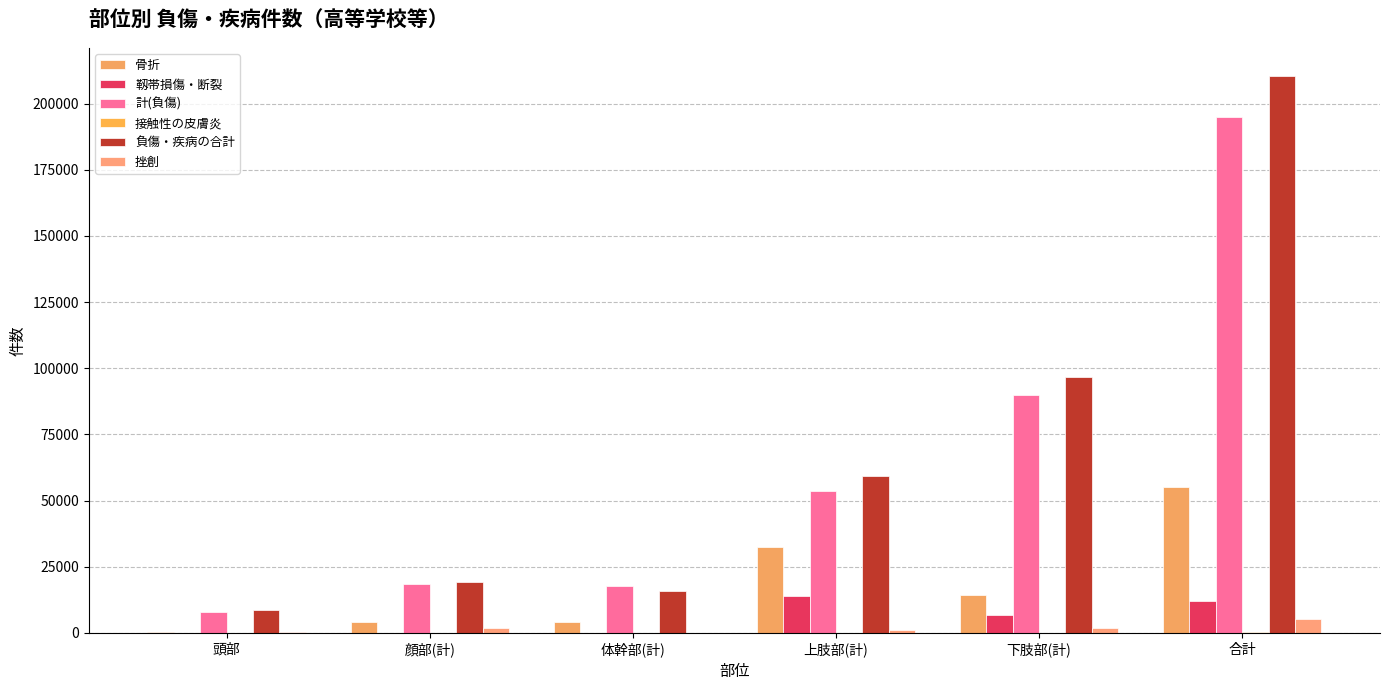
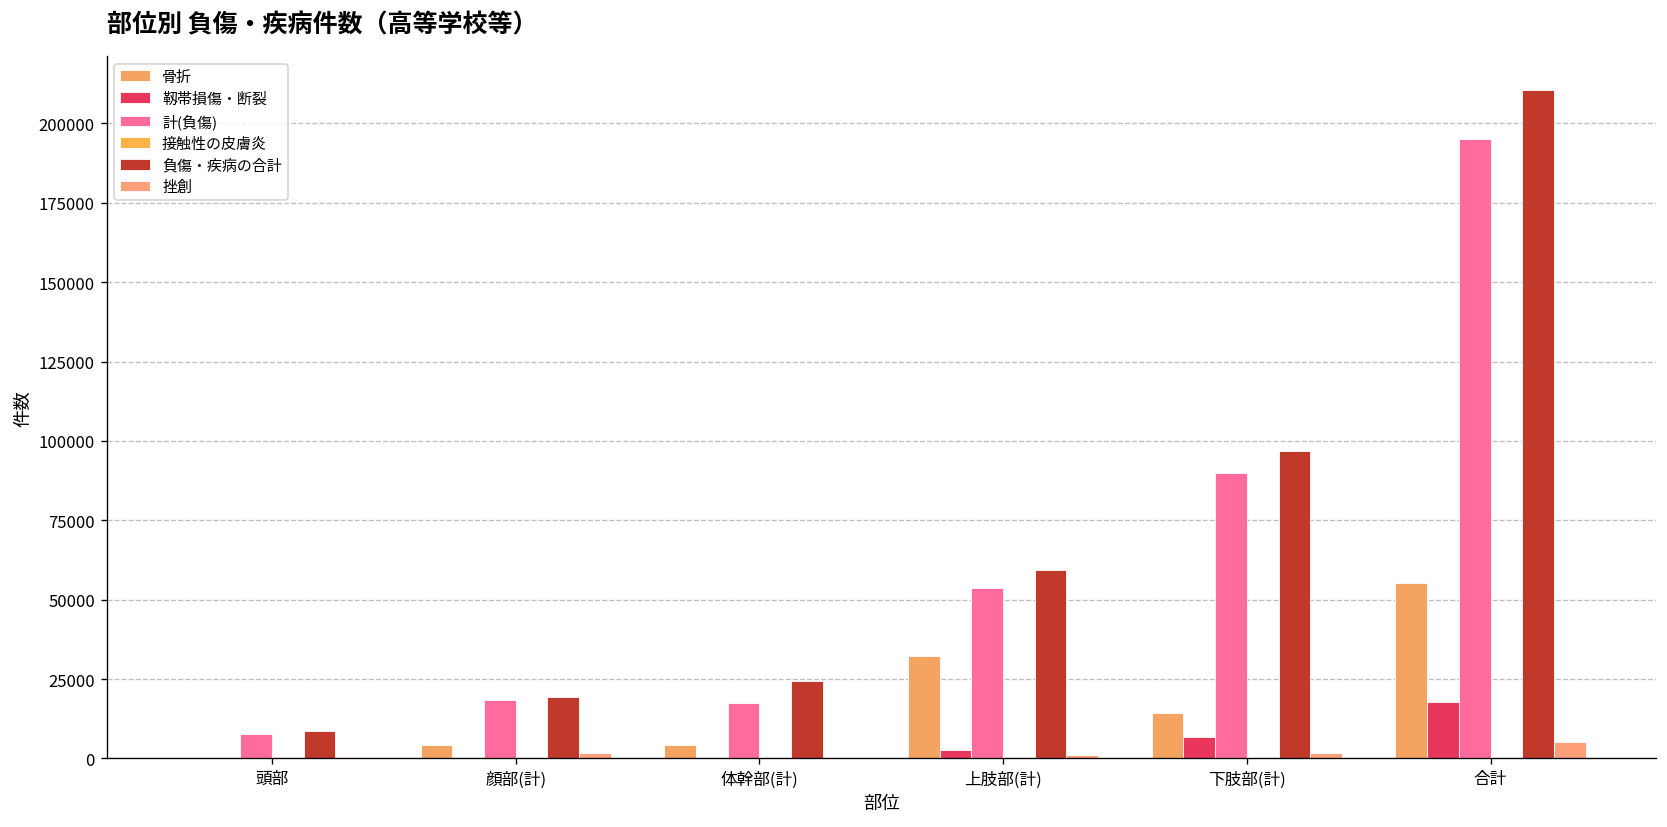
  {
    "靱帯損傷・断裂": {
      "顔部(計)": 0,
-     "上肢部(計)": 14000,
+     "上肢部(計)": 3000,
      "下肢部(計)": 7000,
-     "合計": 12000
+     "合計": 18000
    },
    "計(負傷)": {
      "頭部": 8000,
      "顔部(計)": 18000,
      "体幹部(計)": 18000,
      "上肢部(計)": 54000,
      "下肢部(計)": 90000,
      "合計": 195000
    },
    "負傷・疾病の合計": {
      "頭部": 9000,
      "顔部(計)": 19000,
-     "体幹部(計)": 16000,
+     "体幹部(計)": 24000,
      "上肢部(計)": 59000,
      "下肢部(計)": 97000,
      "合計": 211000
    }
  }
